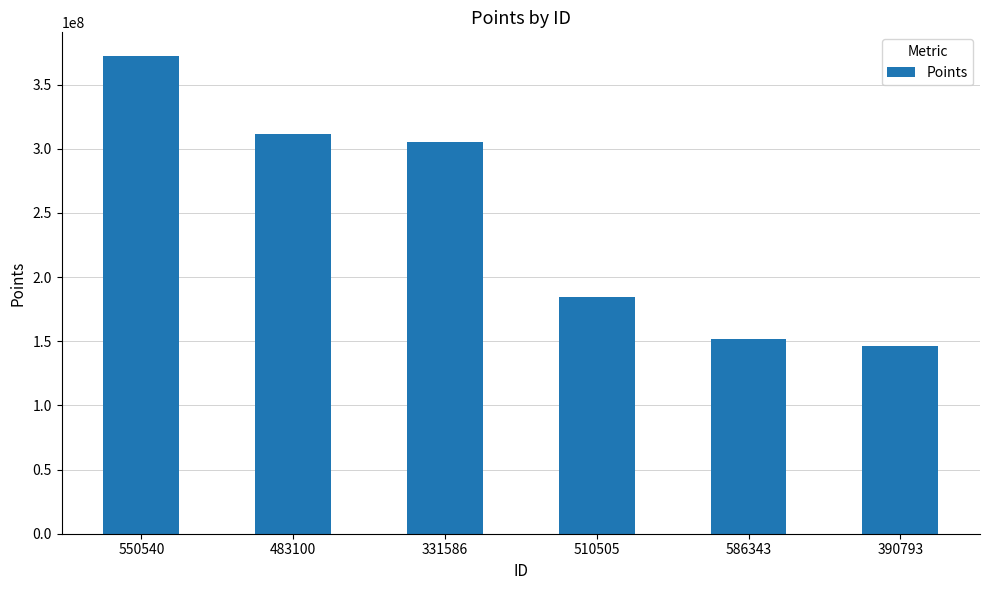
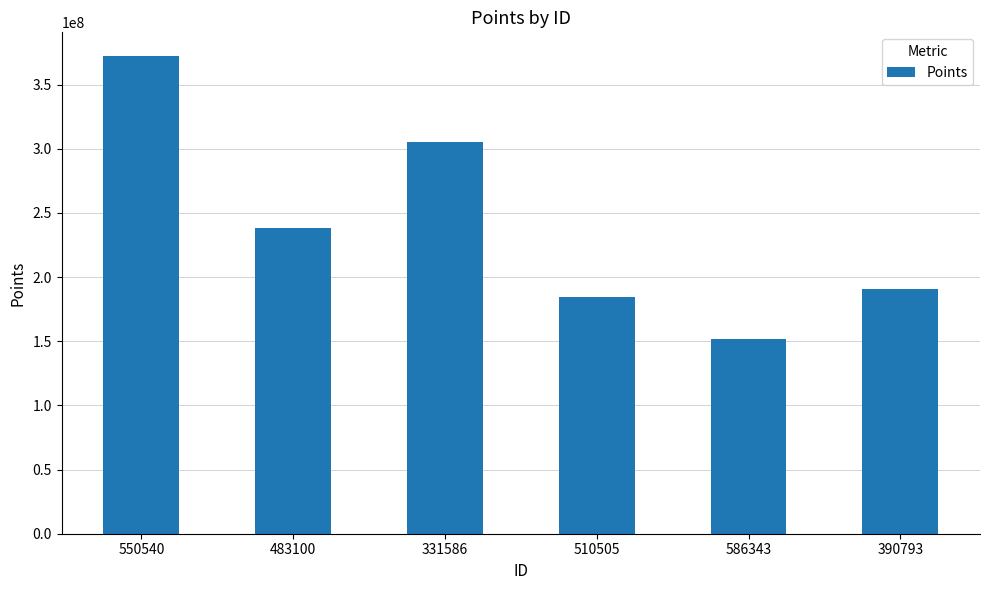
  {
    "550540": 372000000,
-   "483100": 311000000,
+   "483100": 238000000,
    "331586": 305000000,
    "510505": 185000000,
    "586343": 151000000,
-   "390793": 147000000
+   "390793": 191000000
  }
